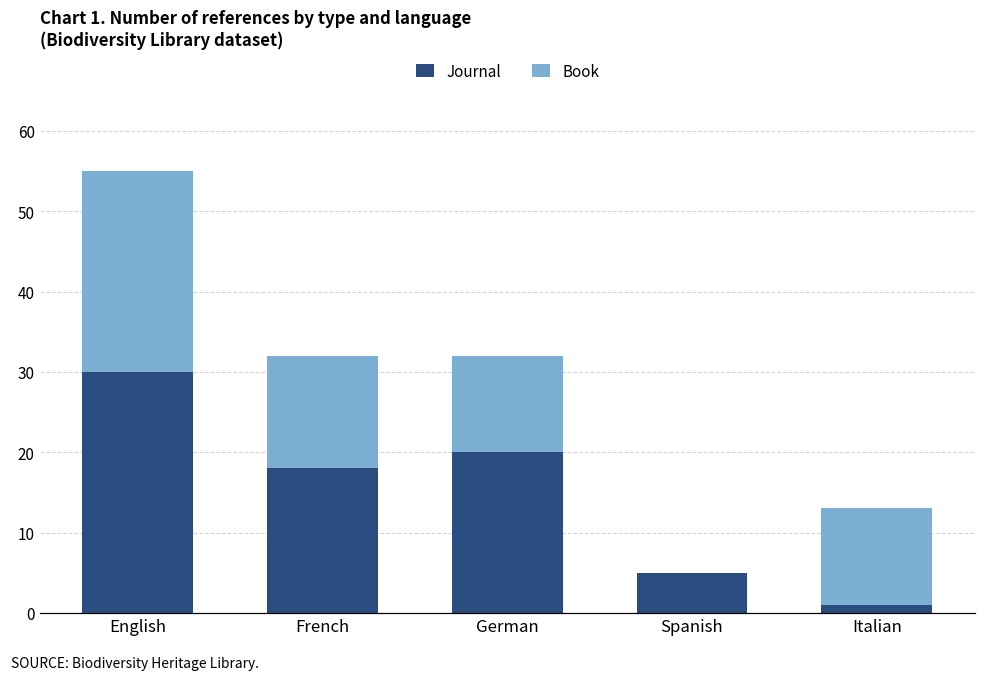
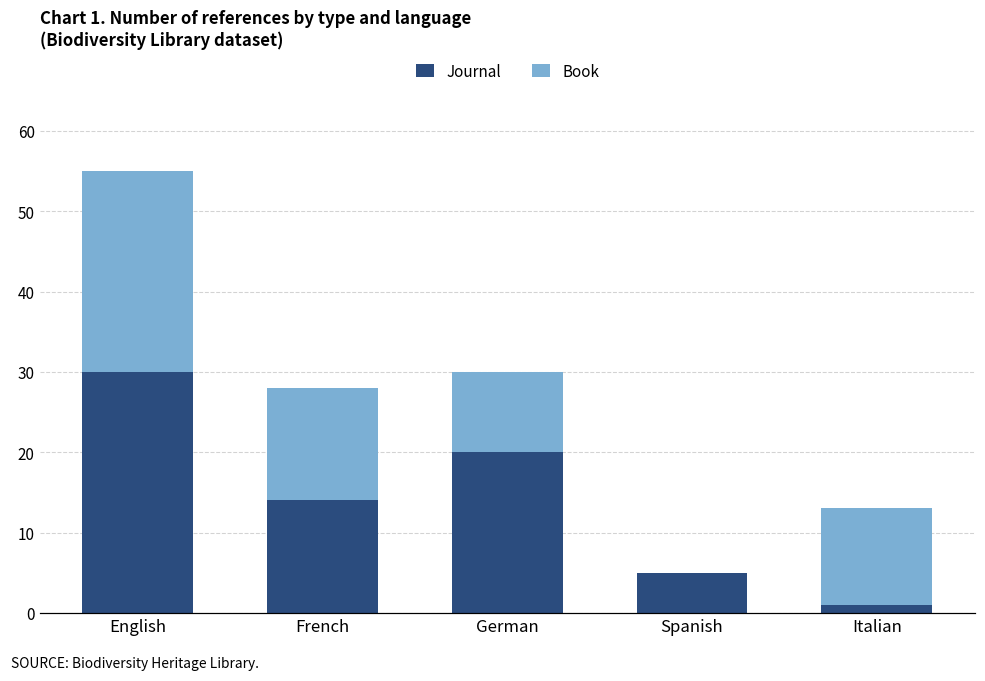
  {
    "Journal": {
      "English": 30,
-     "French": 18,
+     "French": 14,
      "German": 20,
      "Spanish": 5,
      "Italian": 1
    },
    "Book": {
      "English": 25,
      "French": 14,
-     "German": 12,
+     "German": 10,
      "Spanish": 0,
      "Italian": 12
    }
  }
